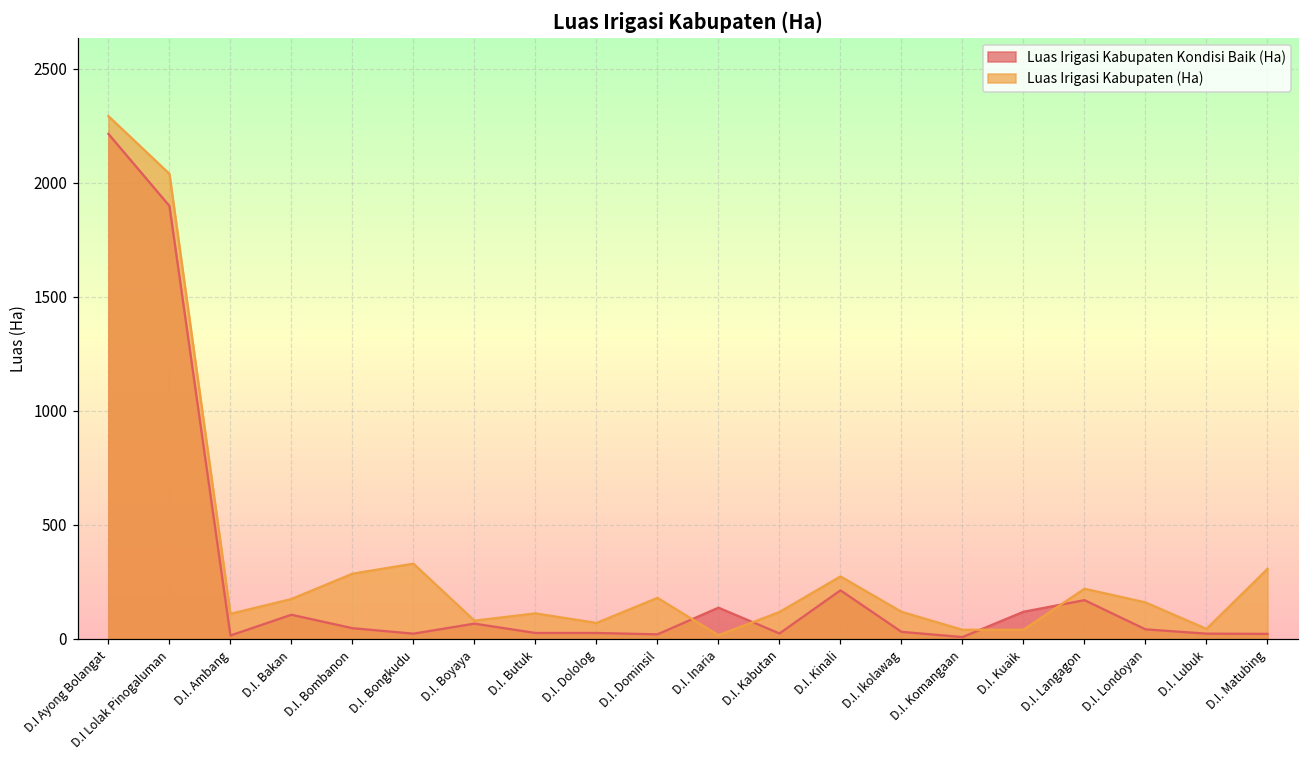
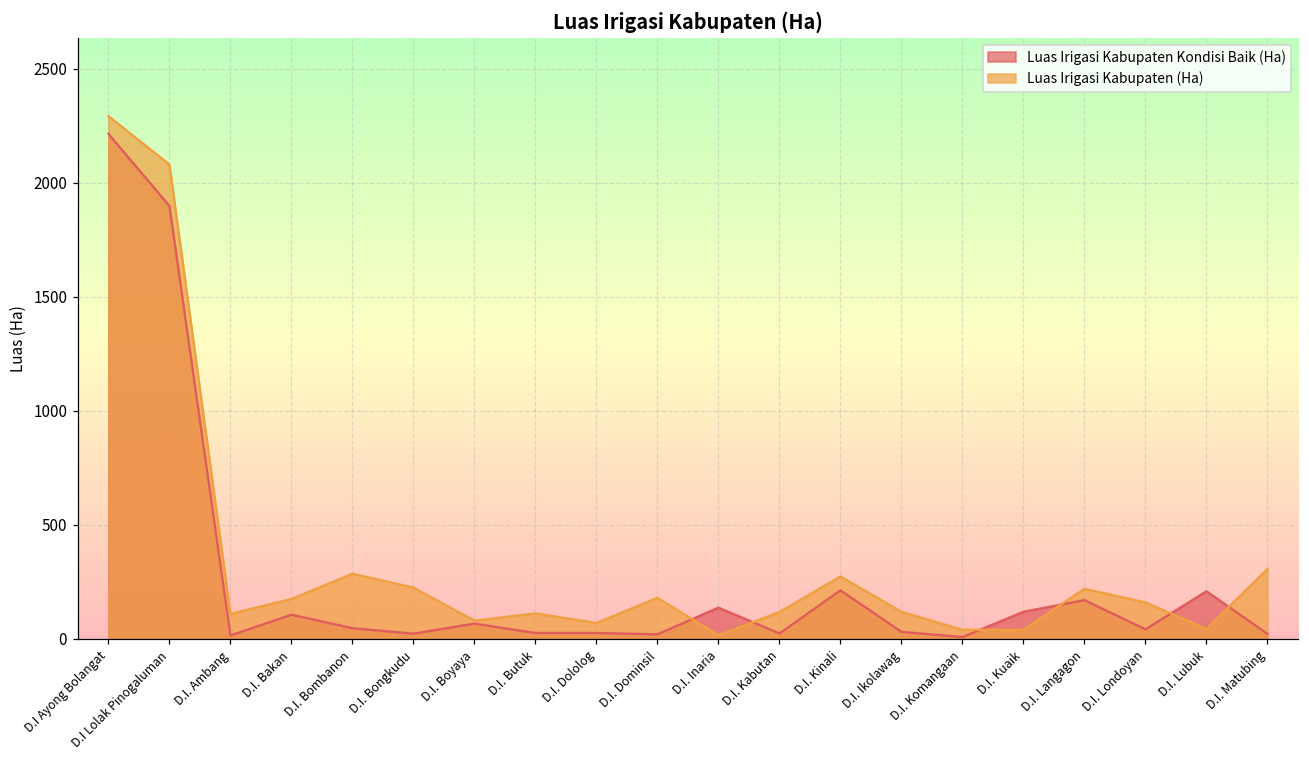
  {
    "Luas Irigasi Kabupaten Kondisi Baik (Ha)": {
      "D.I Ayong Bolangat": 2220,
      "D.I Lolak Pinogaluman": 1900,
      "D.I. Ambang": 20,
      "D.I. Bakan": 110,
      "D.I. Bombanon": 50,
      "D.I. Bongkudu": 20,
      "D.I. Boyaya": 70,
      "D.I. Butuk": 30,
      "D.I. Dololog": 30,
      "D.I. Dominsil": 20,
      "D.I. Inaria": 140,
      "D.I. Kabutan": 20,
      "D.I. Kinali": 210,
      "D.I. Ikolawag": 30,
      "D.I. Komangaan": 10,
      "D.I. Kuaik": 120,
      "D.I. Langagon": 170,
      "D.I. Londoyan": 40,
-     "D.I. Lubuk": 20,
+     "D.I. Lubuk": 210,
      "D.I. Matubing": 20
    },
    "Luas Irigasi Kabupaten (Ha)": {
      "D.I Ayong Bolangat": 2290,
-     "D.I Lolak Pinogaluman": 2040,
+     "D.I Lolak Pinogaluman": 2080,
      "D.I. Ambang": 110,
      "D.I. Bakan": 180,
      "D.I. Bombanon": 290,
-     "D.I. Bongkudu": 330,
+     "D.I. Bongkudu": 230,
      "D.I. Boyaya": 80,
      "D.I. Butuk": 110,
      "D.I. Dololog": 70,
      "D.I. Dominsil": 180,
      "D.I. Inaria": 20,
      "D.I. Kabutan": 120,
      "D.I. Kinali": 270,
      "D.I. Ikolawag": 120,
      "D.I. Komangaan": 40,
      "D.I. Kuaik": 40,
      "D.I. Langagon": 220,
      "D.I. Londoyan": 160,
      "D.I. Lubuk": 40,
      "D.I. Matubing": 310
    }
  }
